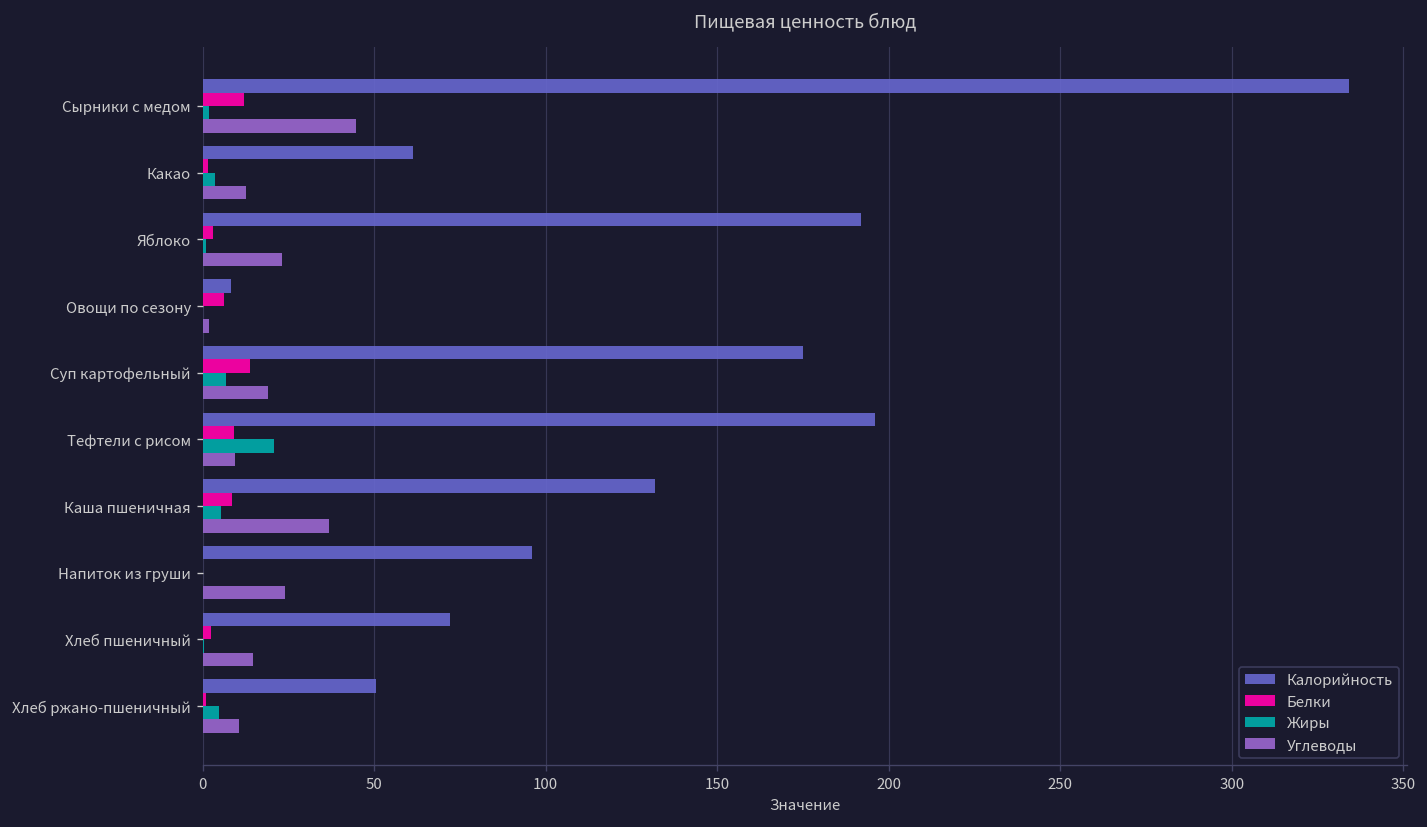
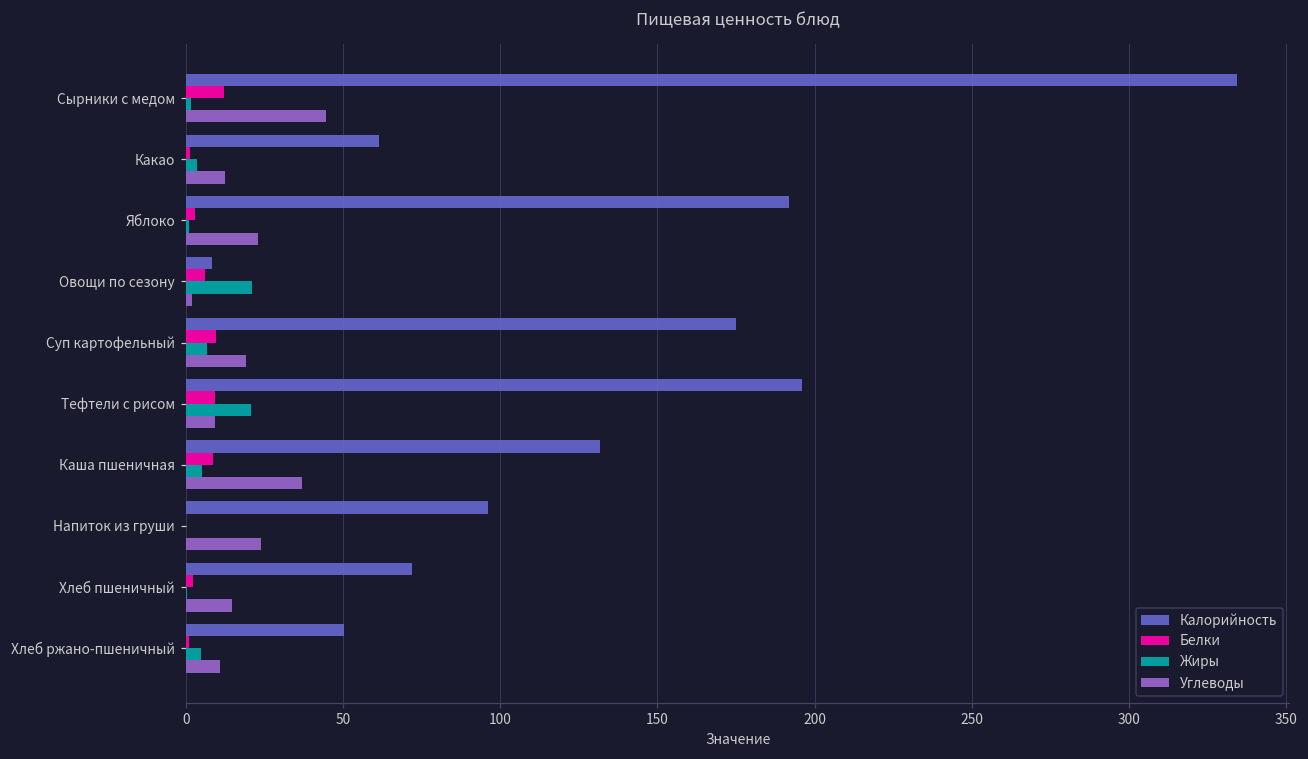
  {
    "Белки": {
      "Сырники с медом": 12,
      "Какао": 2,
      "Яблоко": 3,
      "Овощи по сезону": 6,
-     "Суп картофельный": 14,
+     "Суп картофельный": 10,
      "Тефтели с рисом": 9,
      "Каша пшеничная": 9,
      "Напиток из груши": 0,
      "Хлеб пшеничный": 2,
      "Хлеб ржано-пшеничный": 1
    },
    "Жиры": {
      "Сырники с медом": 2,
      "Какао": 4,
      "Яблоко": 1,
-     "Овощи по сезону": 0,
+     "Овощи по сезону": 21,
      "Суп картофельный": 7,
      "Тефтели с рисом": 21,
      "Каша пшеничная": 5,
      "Напиток из груши": 0,
      "Хлеб ржано-пшеничный": 5
    }
  }
